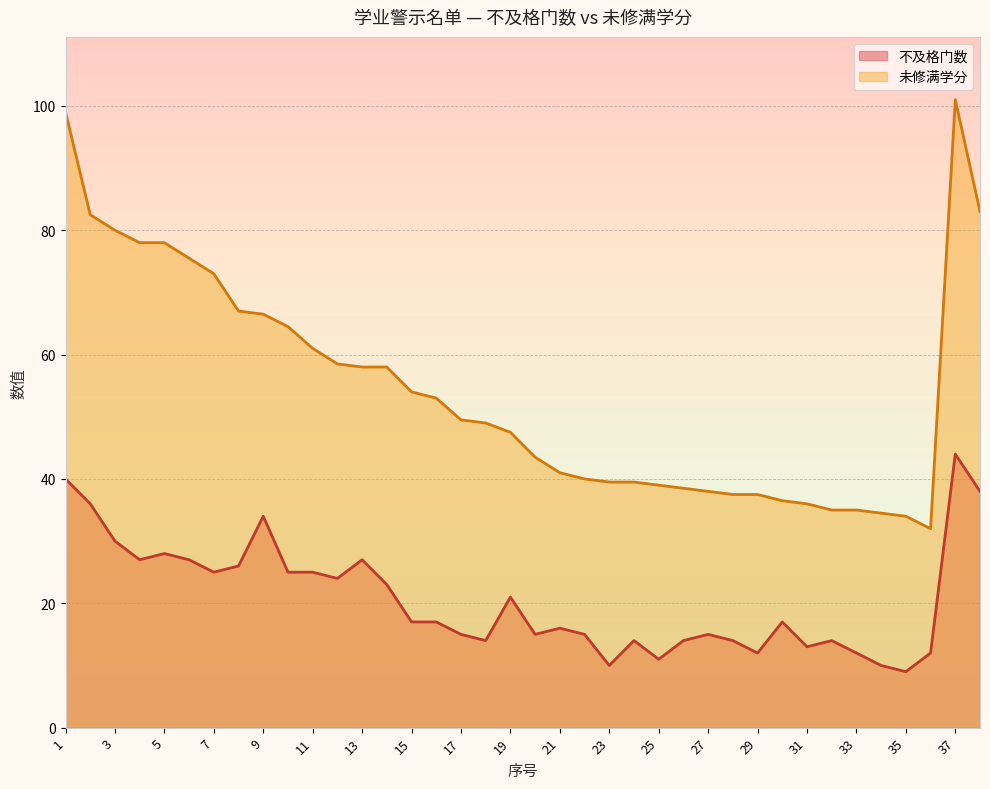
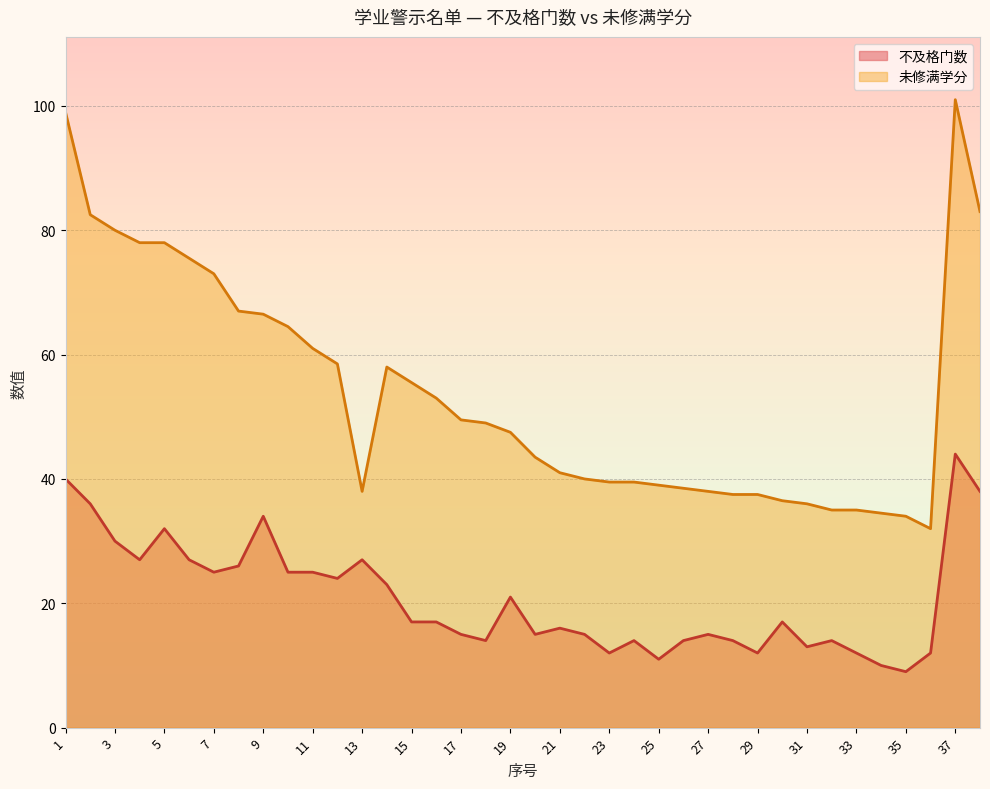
  {
    "不及格门数": {
      "1": 40,
      "3": 30,
-     "5": 28,
+     "5": 32,
      "7": 25,
      "9": 34,
      "11": 25,
      "13": 27,
      "15": 17,
      "17": 15,
      "19": 21,
      "21": 16,
-     "23": 10,
+     "23": 12,
      "25": 11,
      "27": 15,
      "29": 12,
      "31": 13,
      "33": 12,
      "35": 9,
      "37": 44
    },
    "未修满学分": {
      "1": 99,
      "3": 80,
      "5": 78,
      "7": 73,
      "9": 67,
      "11": 61,
-     "13": 58,
-     "15": 54,
+     "13": 38,
+     "15": 56,
      "17": 50,
      "19": 48,
      "21": 41,
      "23": 40,
      "25": 39,
      "27": 38,
      "29": 38,
      "31": 36,
      "33": 35,
      "35": 34,
      "37": 101
    }
  }
